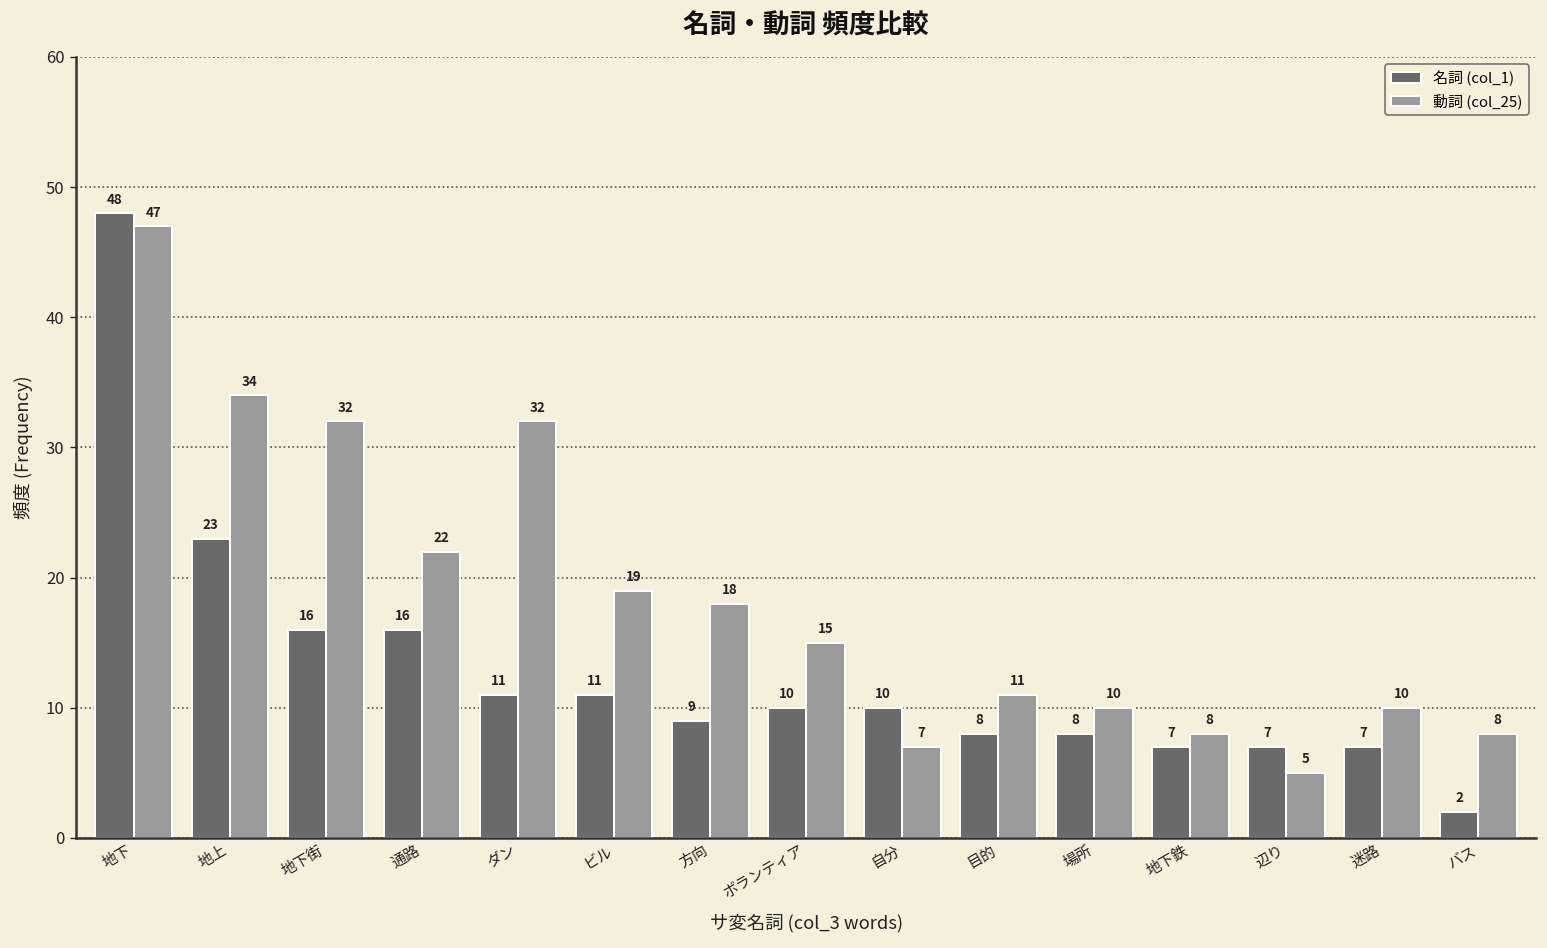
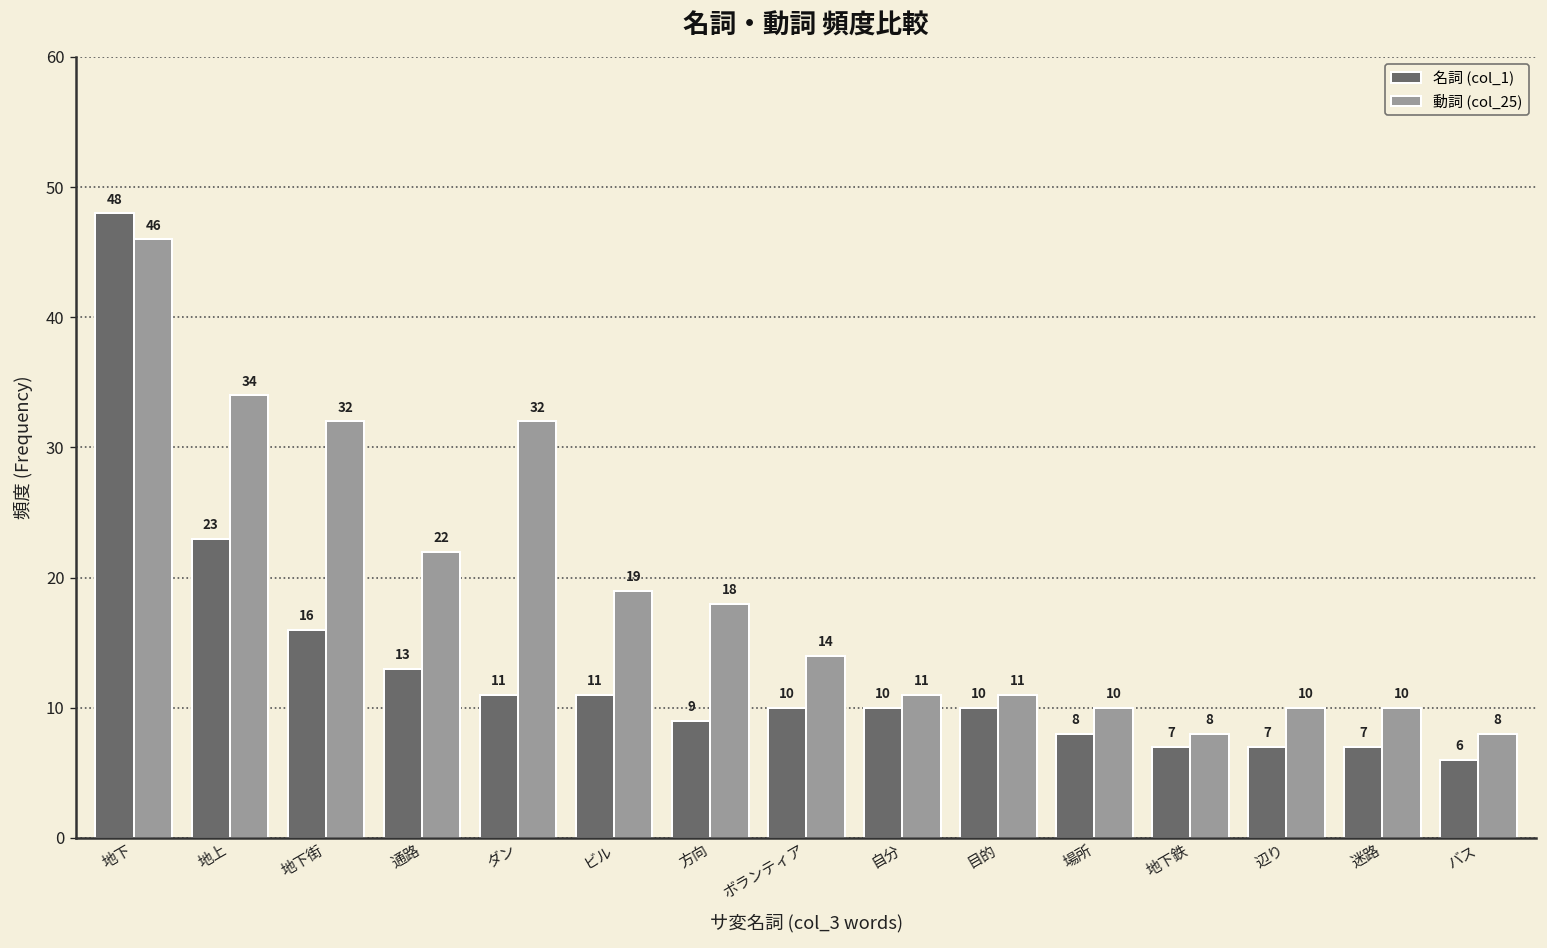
  {
    "名詞 (col_1)": {
      "地下": 48,
      "地上": 23,
      "地下街": 16,
-     "通路": 16,
+     "通路": 13,
      "ダン": 11,
      "ビル": 11,
      "方向": 9,
      "ボランティア": 10,
      "自分": 10,
-     "目的": 8,
+     "目的": 10,
      "場所": 8,
      "地下鉄": 7,
      "辺り": 7,
      "迷路": 7,
-     "バス": 2
+     "バス": 6
    },
    "動詞 (col_25)": {
-     "地下": 47,
+     "地下": 46,
      "地上": 34,
      "地下街": 32,
      "通路": 22,
      "ダン": 32,
      "ビル": 19,
      "方向": 18,
-     "ボランティア": 15,
-     "自分": 7,
+     "ボランティア": 14,
+     "自分": 11,
      "目的": 11,
      "場所": 10,
      "地下鉄": 8,
-     "辺り": 5,
+     "辺り": 10,
      "迷路": 10,
      "バス": 8
    }
  }
